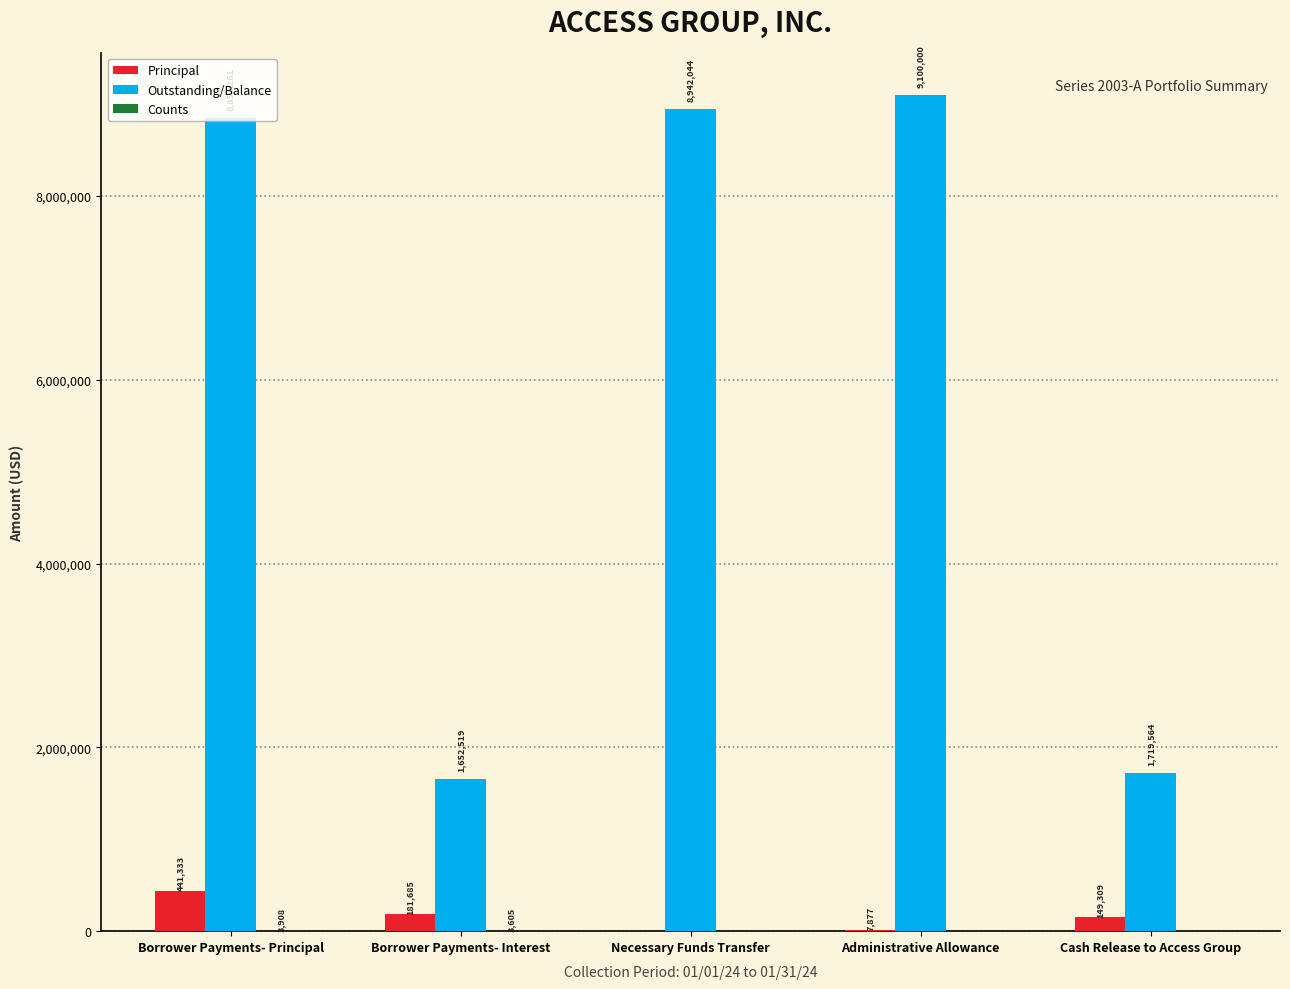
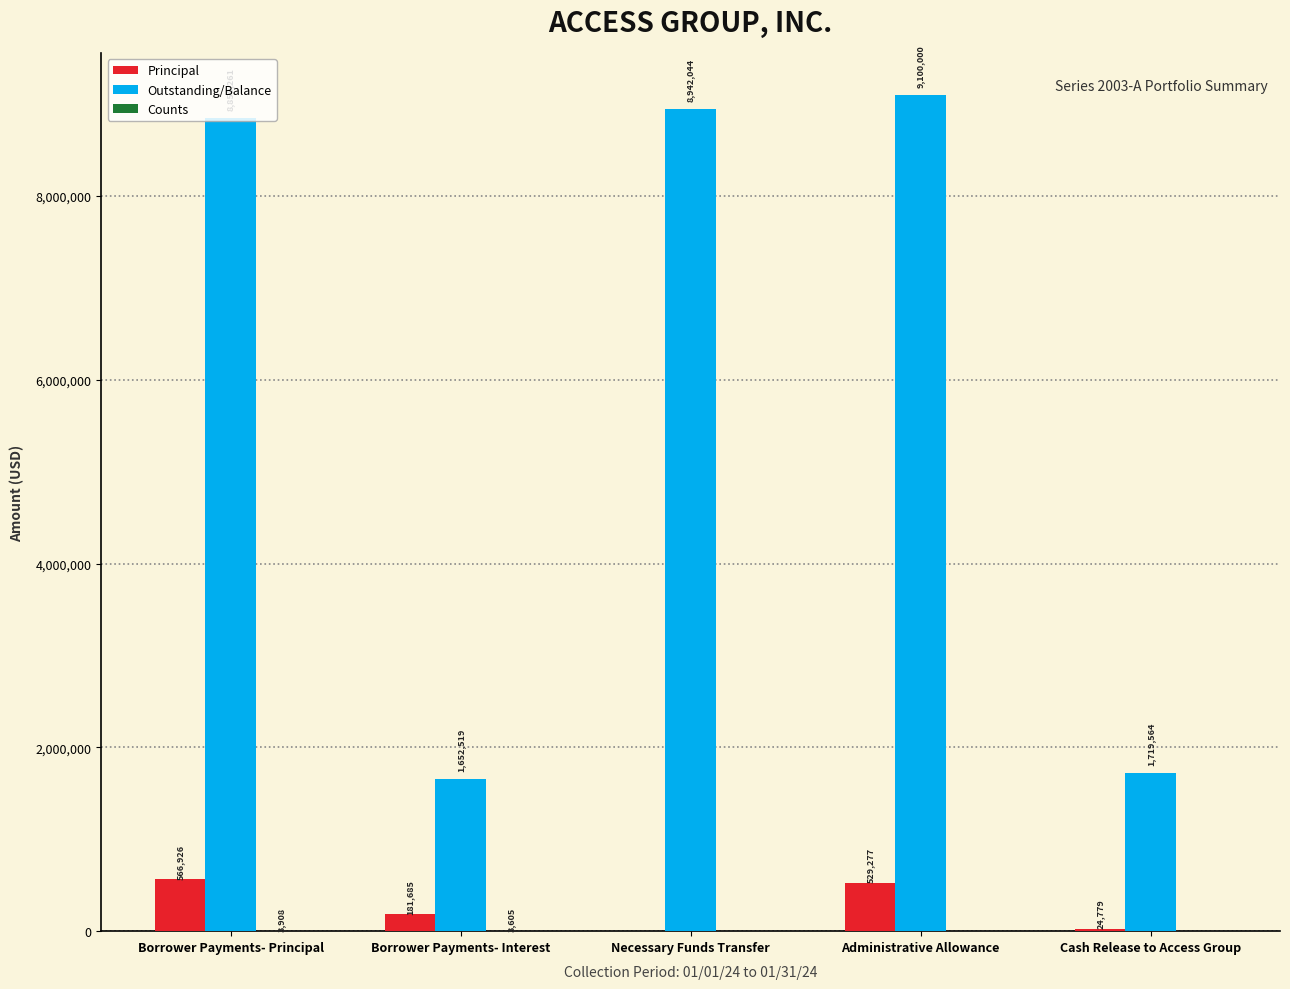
  {
    "Principal": {
-     "Borrower Payments- Principal": "441,333",
+     "Borrower Payments- Principal": "566,926",
      "Borrower Payments- Interest": "181,685",
-     "Administrative Allowance": "7,877",
-     "Cash Release to Access Group": "149,309"
+     "Administrative Allowance": "529,277",
+     "Cash Release to Access Group": "24,779"
    },
    "Outstanding/Balance": {
      "Borrower Payments- Interest": "1,652,519",
      "Necessary Funds Transfer": "8,942,044",
      "Administrative Allowance": "9,100,000",
      "Cash Release to Access Group": "1,719,564"
    },
    "Counts": {
      "Borrower Payments- Principal": "3,908",
      "Borrower Payments- Interest": "3,605"
    }
  }
